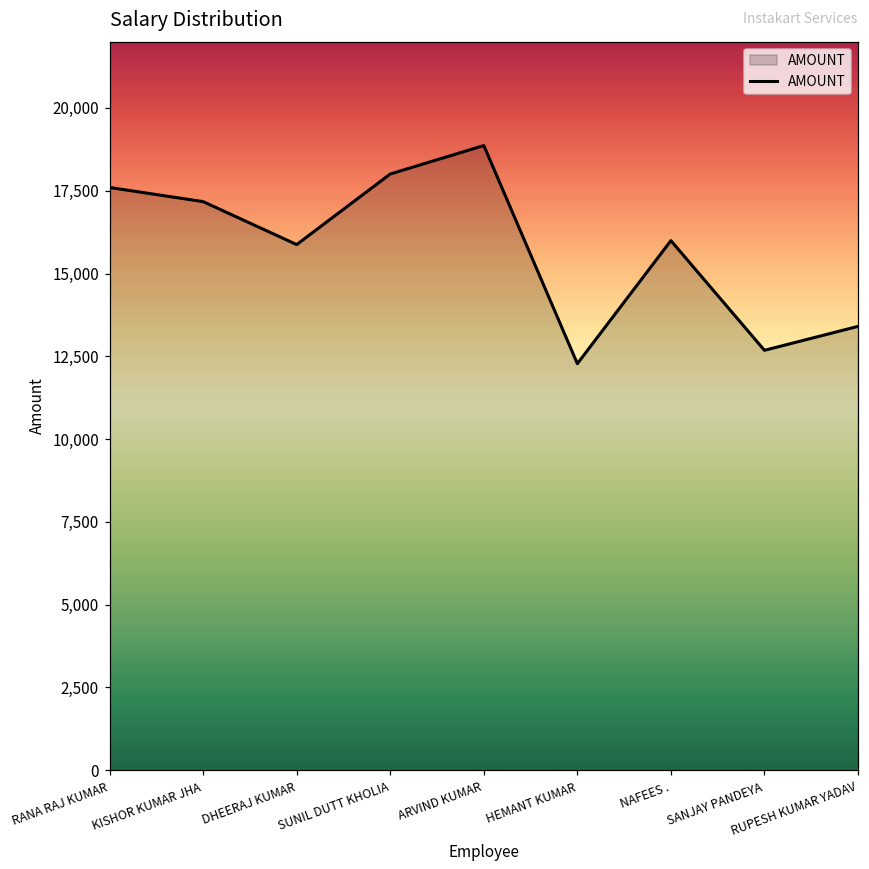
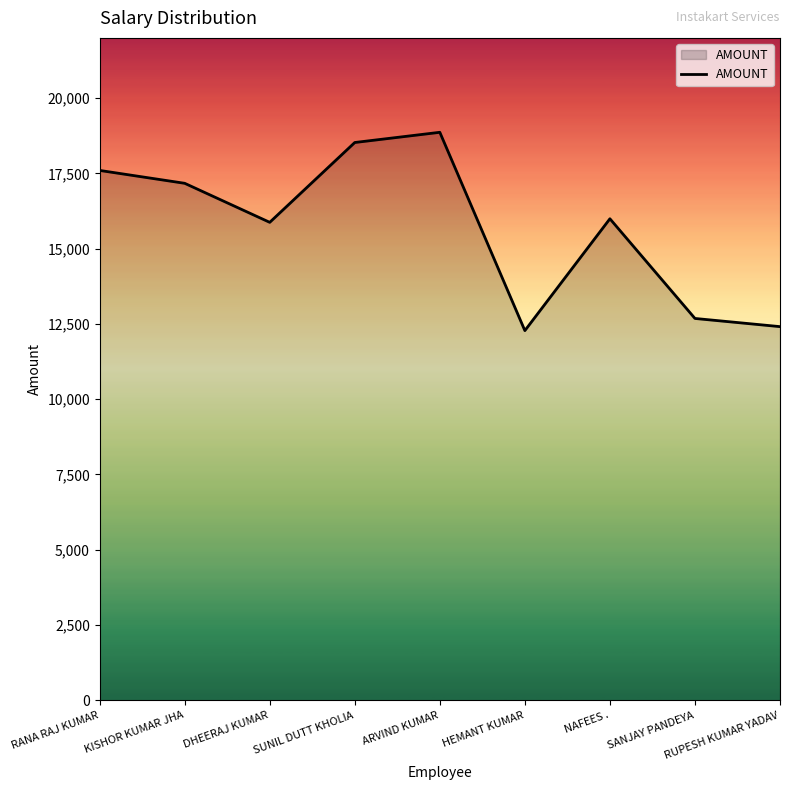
  {
    "RANA RAJ KUMAR": "17,600",
    "KISHOR KUMAR JHA": "17,200",
    "DHEERAJ KUMAR": "15,900",
-   "SUNIL DUTT KHOLIA": "18,000",
+   "SUNIL DUTT KHOLIA": "18,500",
    "ARVIND KUMAR": "18,900",
    "HEMANT KUMAR": "12,300",
    "NAFEES .": "16,000",
    "SANJAY PANDEYA": "12,700",
-   "RUPESH KUMAR YADAV": "13,400"
+   "RUPESH KUMAR YADAV": "12,400"
  }
